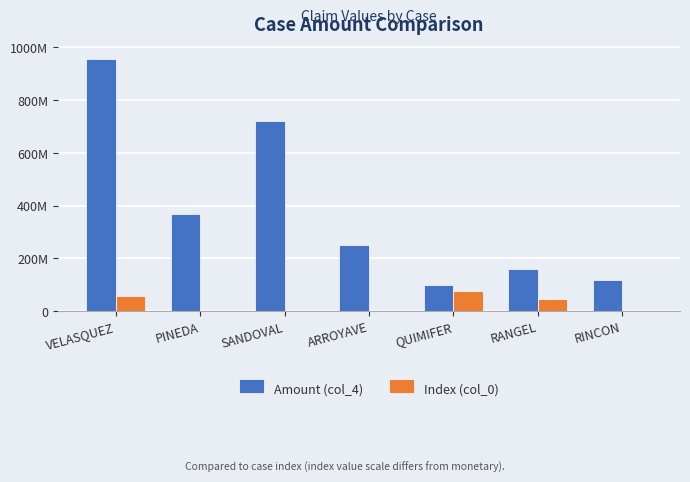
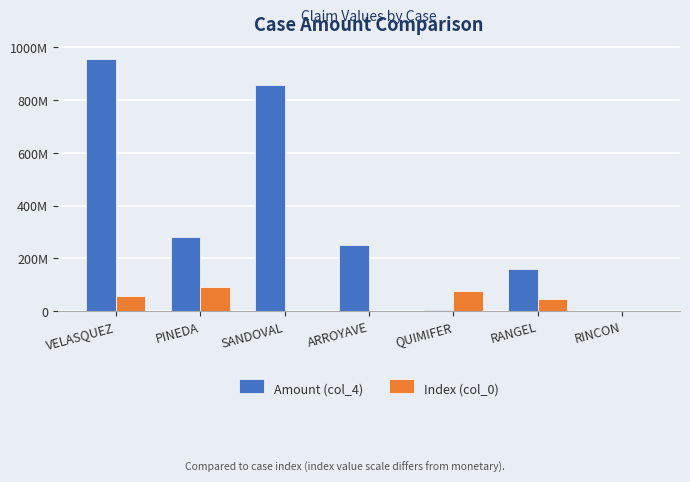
  {
    "Amount (col_4)": {
      "VELASQUEZ": 960000000,
-     "PINEDA": 370000000,
-     "SANDOVAL": 720000000,
+     "PINEDA": 280000000,
+     "SANDOVAL": 860000000,
      "ARROYAVE": 250000000,
-     "QUIMIFER": 100000000,
+     "QUIMIFER": 0,
      "RANGEL": 160000000,
-     "RINCON": 120000000
+     "RINCON": 0
    },
    "Index (col_0)": {
      "VELASQUEZ": 60000000,
-     "PINEDA": 0,
+     "PINEDA": 90000000,
      "QUIMIFER": 80000000,
      "RANGEL": 40000000
    }
  }
